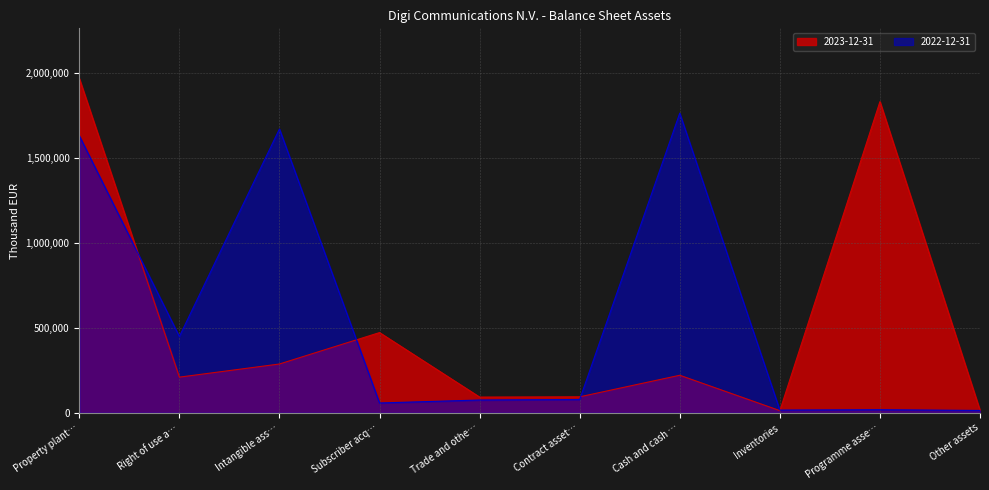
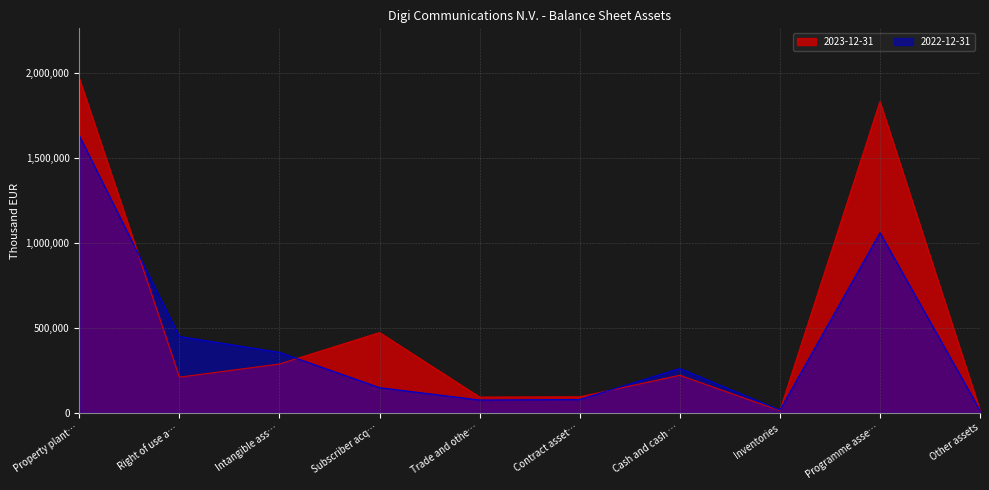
  {
    "2023-12-31": {
      "Property plant…": "1,970,000",
      "Right of use a…": "210,000",
      "Intangible ass…": "290,000",
      "Subscriber acq…": "470,000",
      "Trade and othe…": "90,000",
      "Contract asset…": "90,000",
      "Cash and cash …": "220,000",
      "Programme asse…": "1,830,000"
    },
    "2022-12-31": {
      "Property plant…": "1,630,000",
      "Right of use a…": "450,000",
-     "Intangible ass…": "1,670,000",
-     "Subscriber acq…": "60,000",
+     "Intangible ass…": "360,000",
+     "Subscriber acq…": "150,000",
      "Trade and othe…": "80,000",
      "Contract asset…": "80,000",
-     "Cash and cash …": "1,770,000",
-     "Programme asse…": "20,000"
+     "Cash and cash …": "260,000",
+     "Programme asse…": "1,060,000"
    }
  }
